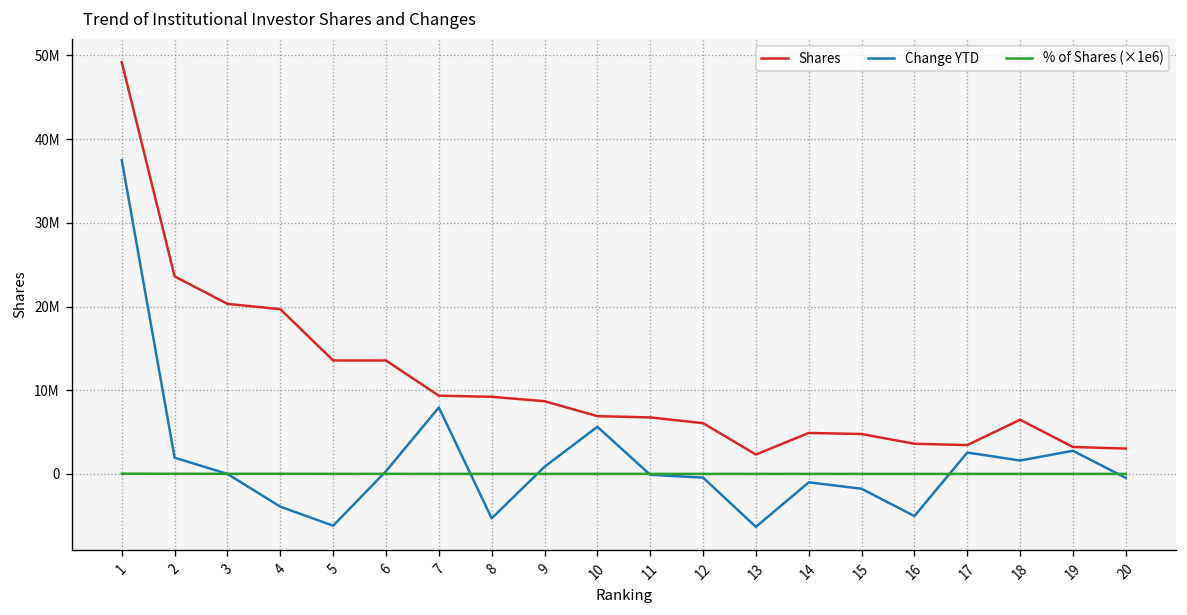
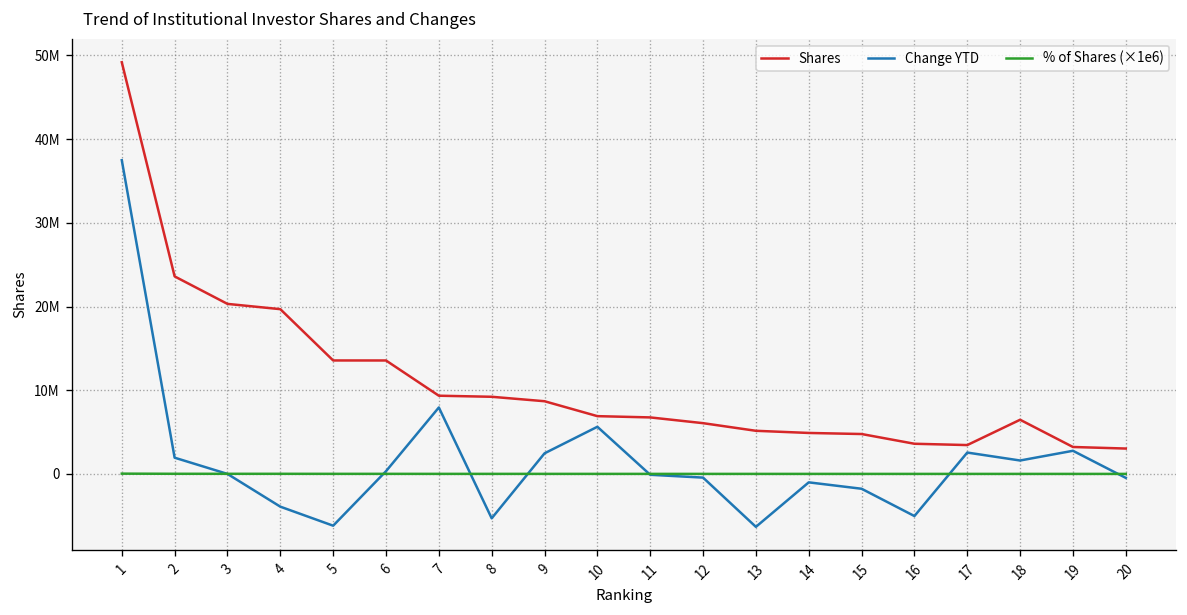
  {
    "Shares": {
      "1": 49000000,
      "2": 24000000,
      "3": 20000000,
      "4": 20000000,
      "5": 14000000,
      "6": 14000000,
      "7": 9000000,
      "8": 9000000,
      "9": 9000000,
      "10": 7000000,
      "11": 7000000,
      "12": 6000000,
-     "13": 2000000,
+     "13": 5000000,
      "14": 5000000,
      "15": 5000000,
      "16": 4000000,
      "17": 3000000,
      "18": 6000000,
      "19": 3000000,
      "20": 3000000
    },
    "Change YTD": {
      "1": 37000000,
      "2": 2000000,
      "4": -4000000,
      "5": -6000000,
      "7": 8000000,
      "8": -5000000,
-     "9": 1000000,
+     "9": 2000000,
      "10": 6000000,
      "12": 0,
      "13": -6000000,
      "14": -1000000,
      "15": -2000000,
      "16": -5000000,
      "17": 3000000,
      "18": 2000000,
      "19": 3000000,
      "20": 0
    },
    "% of Shares (×1e6)": {
      "1": 0,
      "2": 0,
      "4": 0,
      "5": 0,
      "7": 0,
      "8": 0,
      "9": 0,
      "10": 0,
      "12": 0,
      "13": 0,
      "14": 0,
      "15": 0,
      "16": 0,
      "17": 0,
      "18": 0,
      "19": 0,
      "20": 0
    }
  }
